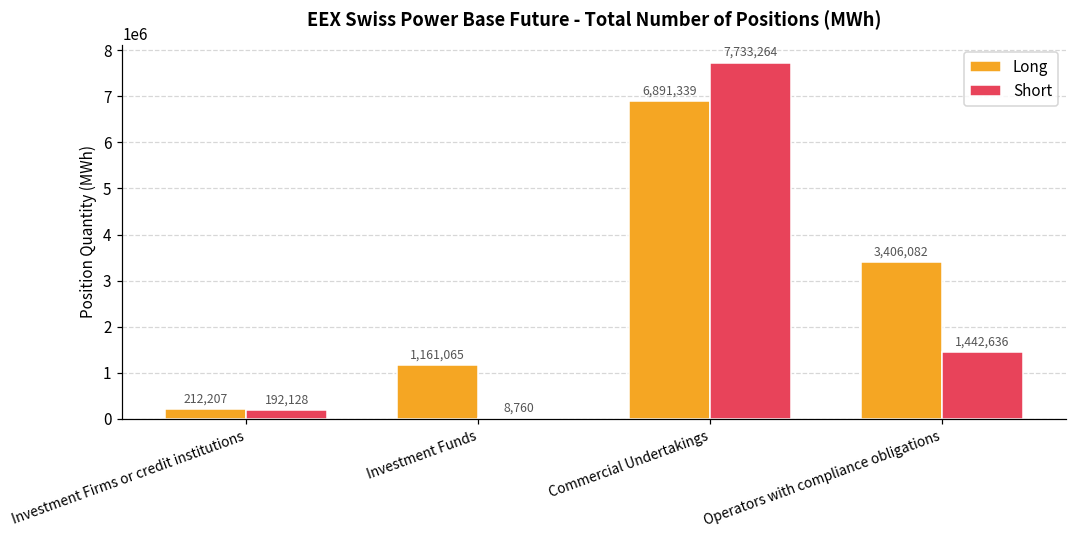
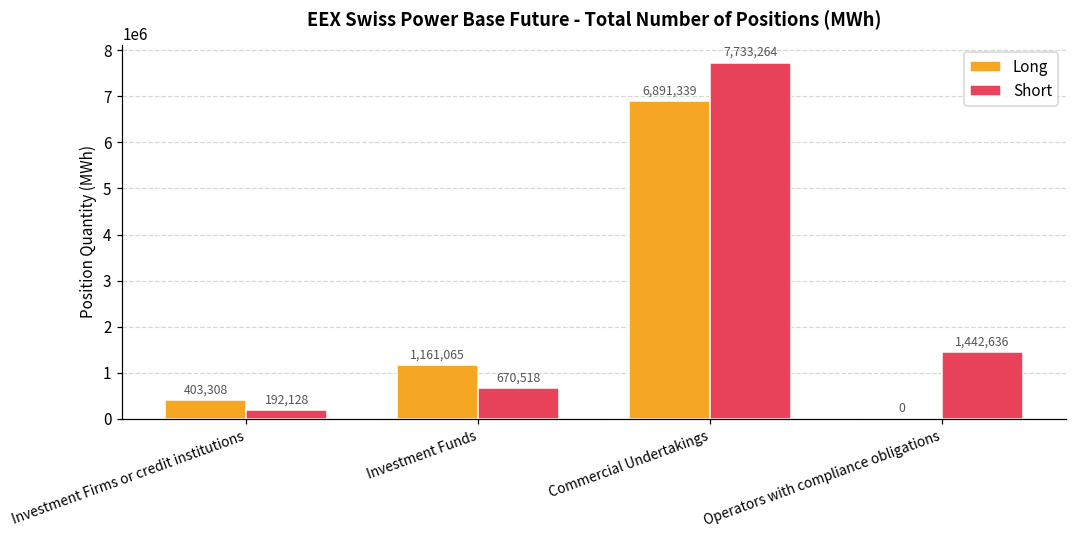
  {
    "Long": {
-     "Investment Firms or credit institutions": "212,207",
+     "Investment Firms or credit institutions": "403,308",
      "Investment Funds": "1,161,065",
      "Commercial Undertakings": "6,891,339",
-     "Operators with compliance obligations": "3,406,082"
+     "Operators with compliance obligations": "0"
    },
    "Short": {
      "Investment Firms or credit institutions": "192,128",
-     "Investment Funds": "8,760",
+     "Investment Funds": "670,518",
      "Commercial Undertakings": "7,733,264",
      "Operators with compliance obligations": "1,442,636"
    }
  }
